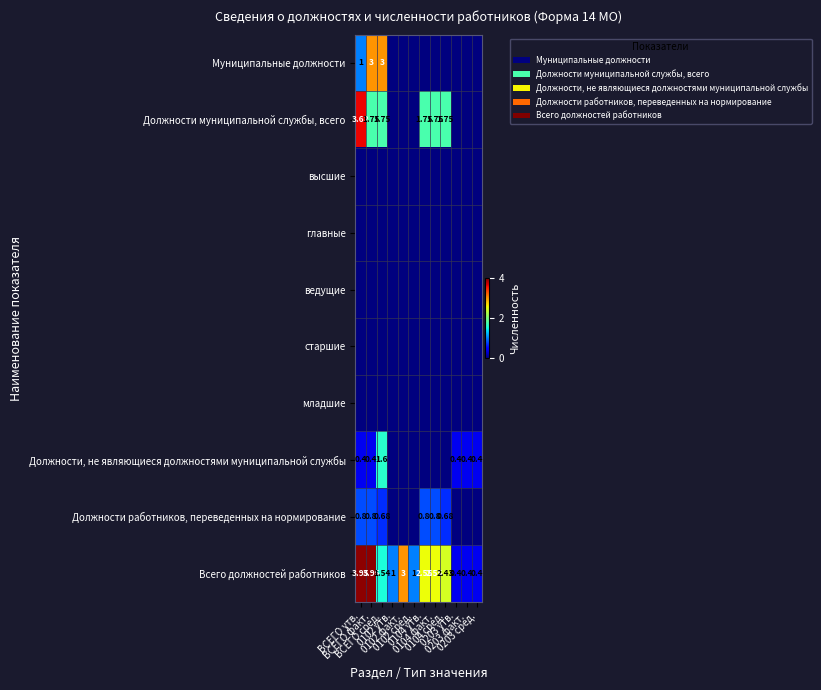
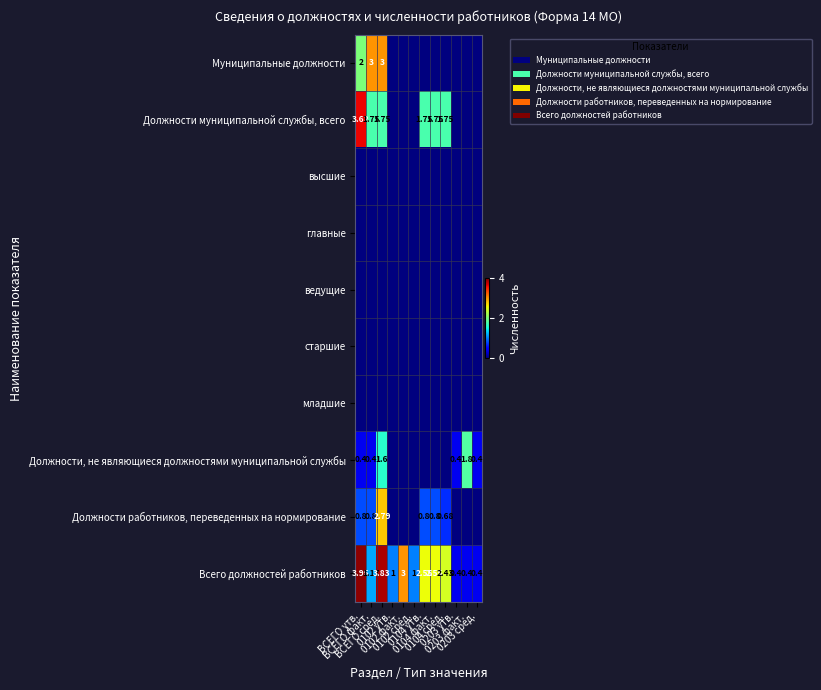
  {
    "Муниципальные должности": {
-     "ВСЕГО утв.": 1,
+     "ВСЕГО утв.": 2,
      "ВСЕГО факт.": 3,
      "ВСЕГО сред.": 3
    },
    "Должности, не являющиеся должностями муниципальной службы": {
-     "0203 факт.": 0.4
+     "0203 факт.": 1.8
    },
    "Должности работников, переведенных на нормирование": {
-     "ВСЕГО сред.": 0.68
+     "ВСЕГО сред.": 2.79
    },
    "Всего должностей работников": {
-     "ВСЕГО факт.": 3.95,
-     "ВСЕГО сред.": 1.54,
+     "ВСЕГО факт.": 1.17,
+     "ВСЕГО сред.": 3.83,
      "0102 утв.": 1,
      "0102 факт.": 3,
      "0102 сред.": 1
    }
  }
